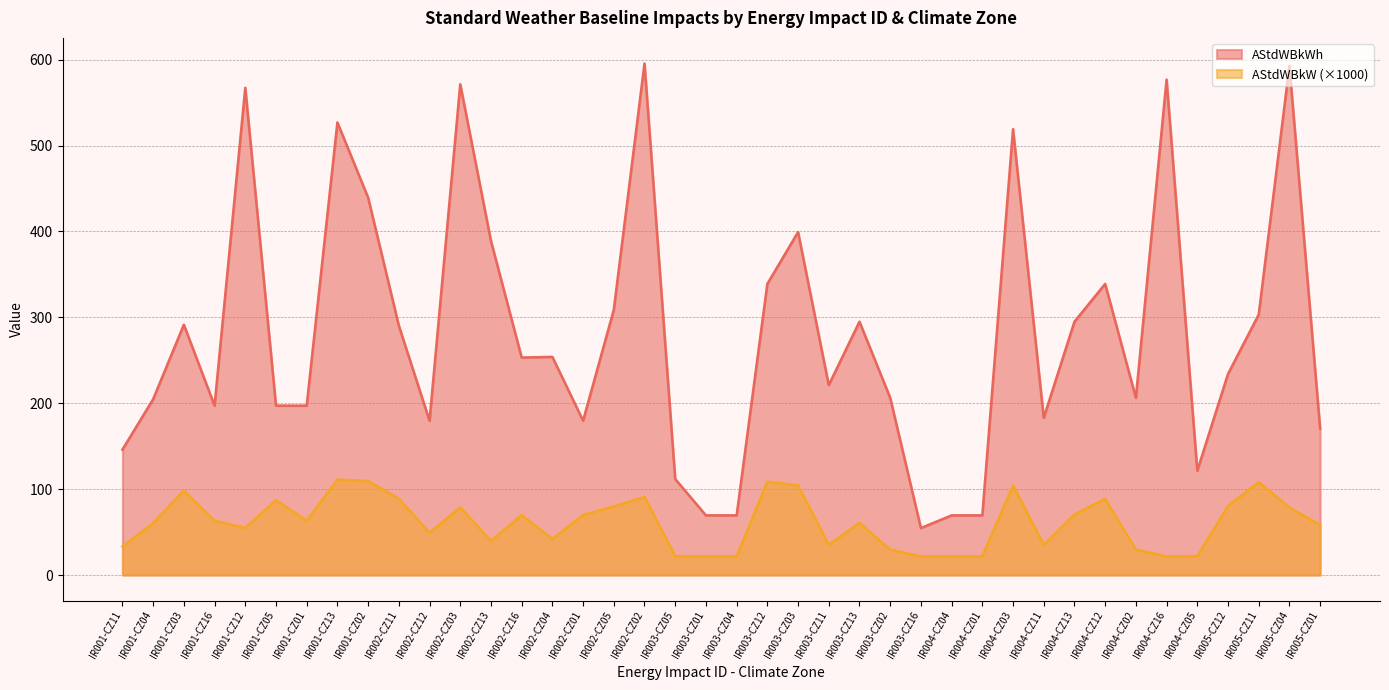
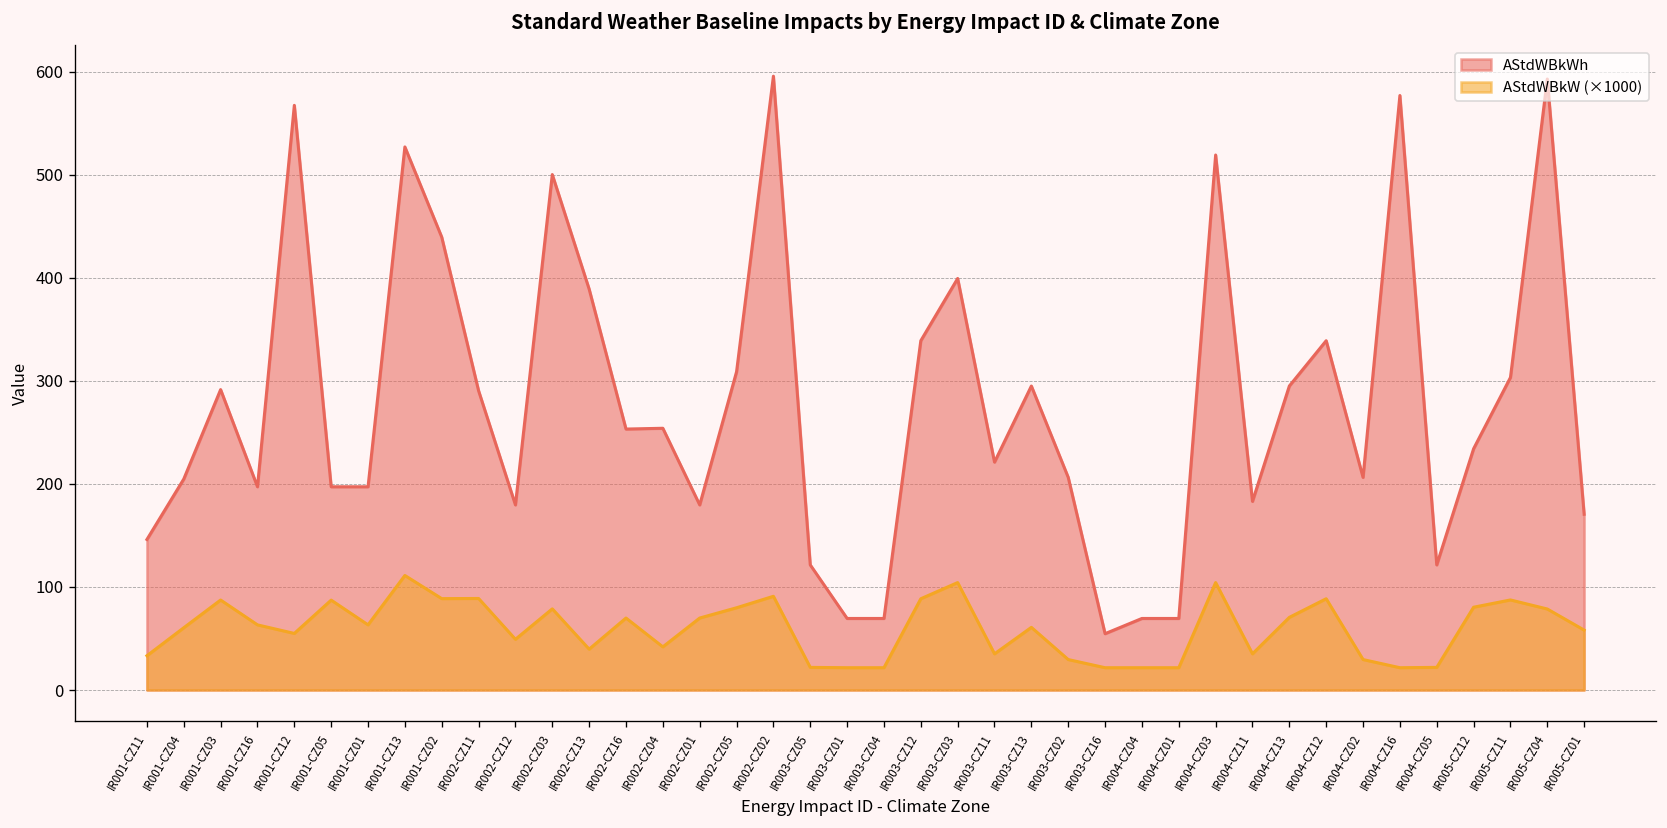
  {
    "AStdWBkWh": {
      "IR001-CZ11": 150,
      "IR001-CZ04": 200,
      "IR001-CZ03": 290,
      "IR001-CZ16": 200,
      "IR001-CZ12": 570,
      "IR001-CZ05": 200,
      "IR001-CZ01": 200,
      "IR001-CZ13": 530,
      "IR001-CZ02": 440,
      "IR002-CZ11": 290,
      "IR002-CZ12": 180,
-     "IR002-CZ03": 570,
+     "IR002-CZ03": 500,
      "IR002-CZ13": 390,
      "IR002-CZ16": 250,
      "IR002-CZ04": 250,
      "IR002-CZ01": 180,
      "IR002-CZ05": 310,
      "IR002-CZ02": 600,
-     "IR003-CZ05": 110,
+     "IR003-CZ05": 120,
      "IR003-CZ01": 70,
      "IR003-CZ04": 70,
      "IR003-CZ12": 340,
      "IR003-CZ03": 400,
      "IR003-CZ11": 220,
      "IR003-CZ13": 290,
      "IR003-CZ02": 210,
      "IR003-CZ16": 50,
      "IR004-CZ04": 70,
      "IR004-CZ01": 70,
      "IR004-CZ03": 520,
      "IR004-CZ11": 180,
      "IR004-CZ13": 290,
      "IR004-CZ12": 340,
      "IR004-CZ02": 210,
      "IR004-CZ16": 580,
      "IR004-CZ05": 120,
      "IR005-CZ12": 230,
      "IR005-CZ11": 300,
      "IR005-CZ01": 170
    },
    "AStdWBkW (×1000)": {
      "IR001-CZ11": 30,
      "IR001-CZ04": 60,
-     "IR001-CZ03": 100,
+     "IR001-CZ03": 90,
      "IR001-CZ16": 60,
      "IR001-CZ12": 50,
      "IR001-CZ05": 90,
      "IR001-CZ01": 60,
      "IR001-CZ13": 110,
-     "IR001-CZ02": 110,
+     "IR001-CZ02": 90,
      "IR002-CZ11": 90,
      "IR002-CZ12": 50,
      "IR002-CZ03": 80,
      "IR002-CZ13": 40,
      "IR002-CZ16": 70,
      "IR002-CZ04": 40,
      "IR002-CZ01": 70,
      "IR002-CZ05": 80,
      "IR002-CZ02": 90,
      "IR003-CZ05": 20,
      "IR003-CZ01": 20,
      "IR003-CZ04": 20,
-     "IR003-CZ12": 110,
+     "IR003-CZ12": 90,
      "IR003-CZ03": 100,
      "IR003-CZ11": 40,
      "IR003-CZ13": 60,
      "IR003-CZ02": 30,
      "IR003-CZ16": 20,
      "IR004-CZ04": 20,
      "IR004-CZ01": 20,
      "IR004-CZ03": 100,
      "IR004-CZ11": 40,
      "IR004-CZ13": 70,
      "IR004-CZ12": 90,
      "IR004-CZ02": 30,
      "IR004-CZ16": 20,
      "IR004-CZ05": 20,
      "IR005-CZ12": 80,
-     "IR005-CZ11": 110,
+     "IR005-CZ11": 90,
      "IR005-CZ04": 80,
      "IR005-CZ01": 60
    }
  }
